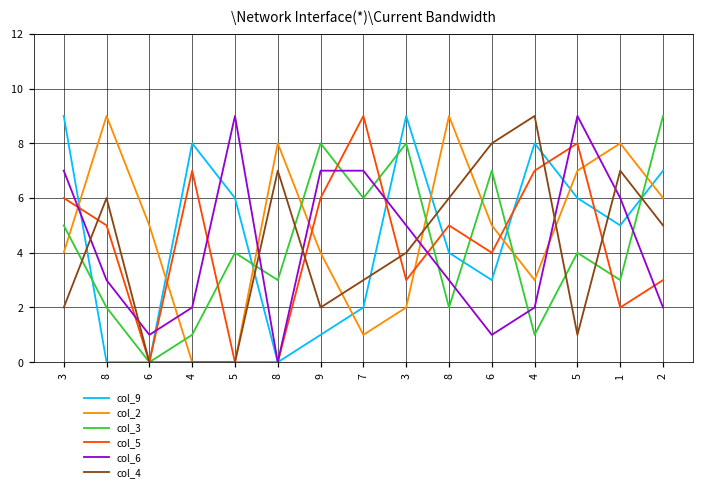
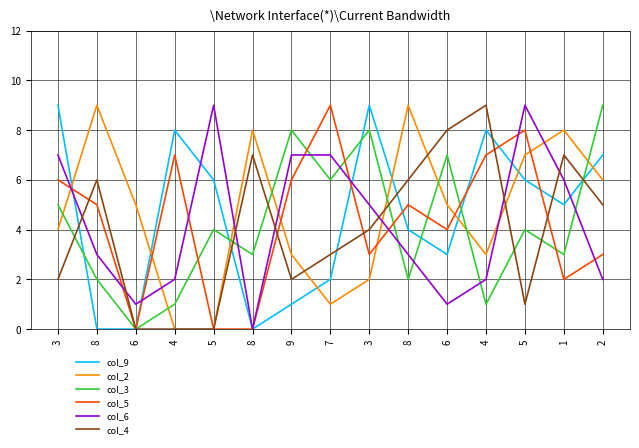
  {
    "col_9": {
      "9": 1,
      "7": 2,
      "1": 5,
      "2": 7
    },
    "col_2": {
-     "9": 4,
+     "9": 3,
      "7": 1,
      "1": 8,
      "2": 6
    },
    "col_3": {
      "9": 8,
      "7": 6,
      "1": 3,
      "2": 9
    },
    "col_5": {
      "9": 6,
      "7": 9,
      "1": 2,
      "2": 3
    },
    "col_6": {
      "9": 7,
      "7": 7,
      "1": 6,
      "2": 2
    },
    "col_4": {
      "9": 2,
      "7": 3,
      "1": 7,
      "2": 5
    }
  }
